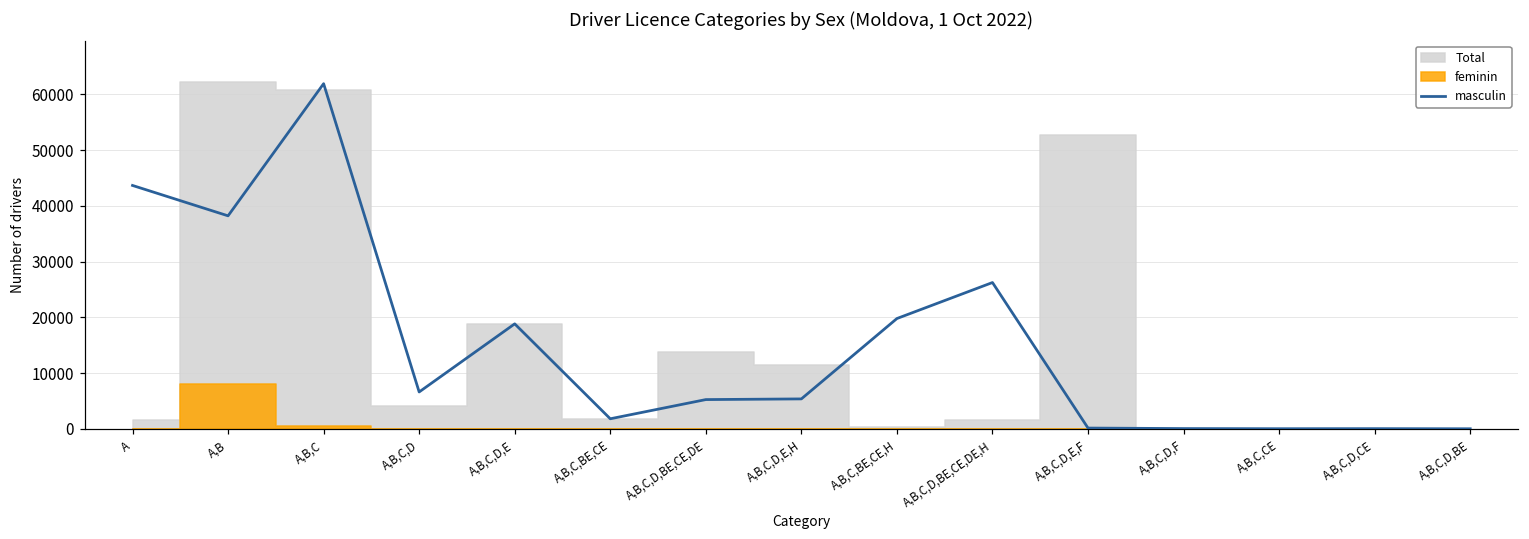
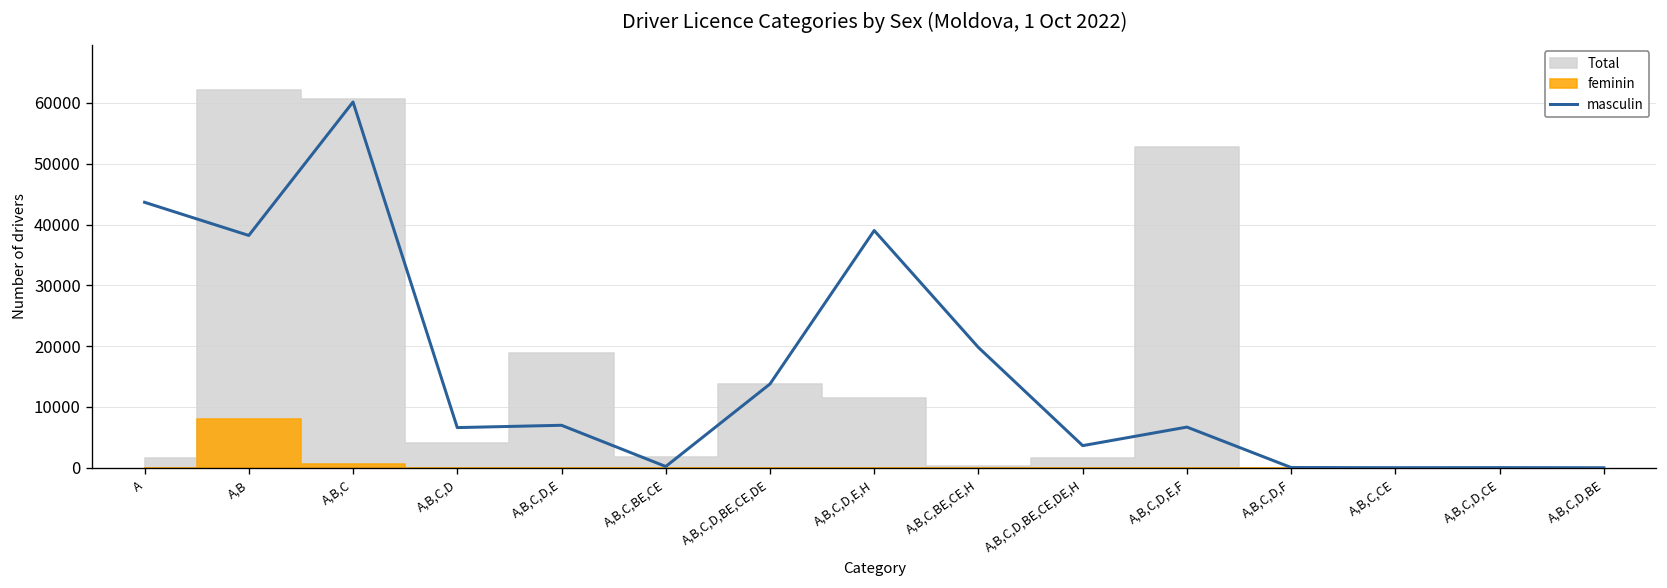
  {
    "masculin": {
      "A": 44000,
      "A,B": 38000,
-     "A,B,C": 62000,
+     "A,B,C": 60000,
      "A,B,C,D": 7000,
-     "A,B,C,D,E": 19000,
-     "A,B,C,BE,CE": 2000,
-     "A,B,C,D,BE,CE,DE": 5000,
-     "A,B,C,D,E,H": 5000,
+     "A,B,C,D,E": 7000,
+     "A,B,C,BE,CE": 0,
+     "A,B,C,D,BE,CE,DE": 14000,
+     "A,B,C,D,E,H": 39000,
      "A,B,C,BE,CE,H": 20000,
-     "A,B,C,D,BE,CE,DE,H": 26000,
-     "A,B,C,D,E,F": 0,
+     "A,B,C,D,BE,CE,DE,H": 4000,
+     "A,B,C,D,E,F": 7000,
      "A,B,C,D,F": 0,
      "A,B,C,CE": 0,
      "A,B,C,D,CE": 0
    }
  }
